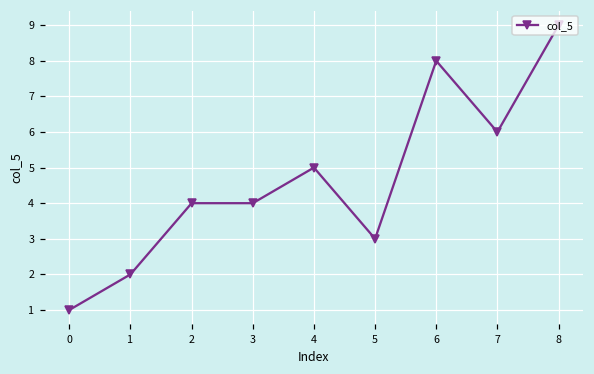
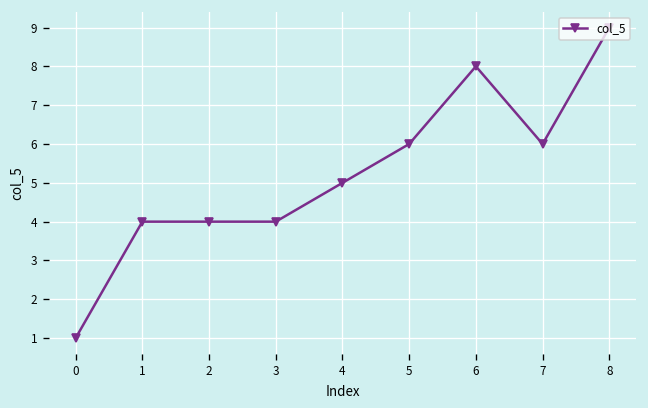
  {
    "0": 1,
-   "1": 2,
+   "1": 4,
    "2": 4,
    "3": 4,
    "4": 5,
-   "5": 3,
+   "5": 6,
    "6": 8,
    "7": 6
  }
